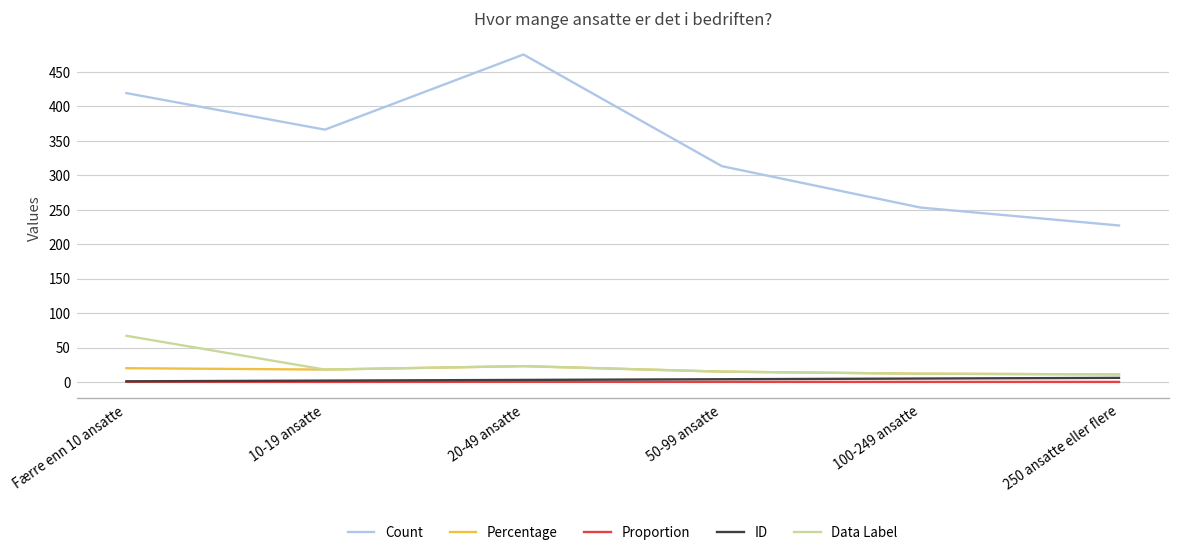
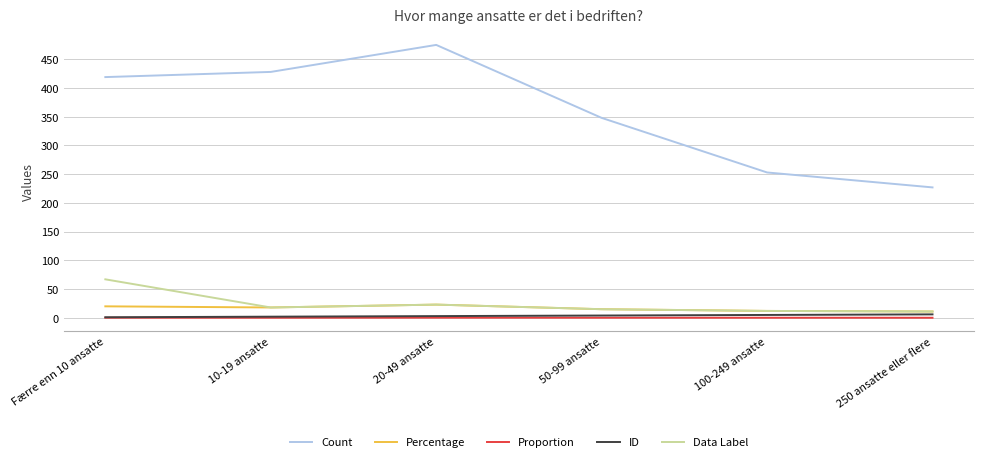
  {
    "Count": {
      "Færre enn 10 ansatte": 420,
-     "10-19 ansatte": 370,
+     "10-19 ansatte": 430,
      "20-49 ansatte": 480,
-     "50-99 ansatte": 310,
+     "50-99 ansatte": 350,
      "100-249 ansatte": 250,
      "250 ansatte eller flere": 230
    },
    "Percentage": {
      "Færre enn 10 ansatte": 20
    },
    "Proportion": {
      "100-249 ansatte": 0,
      "250 ansatte eller flere": 0
    },
    "ID": {
      "100-249 ansatte": 10,
      "250 ansatte eller flere": 10
    },
    "Data Label": {
      "Færre enn 10 ansatte": 70
    }
  }
